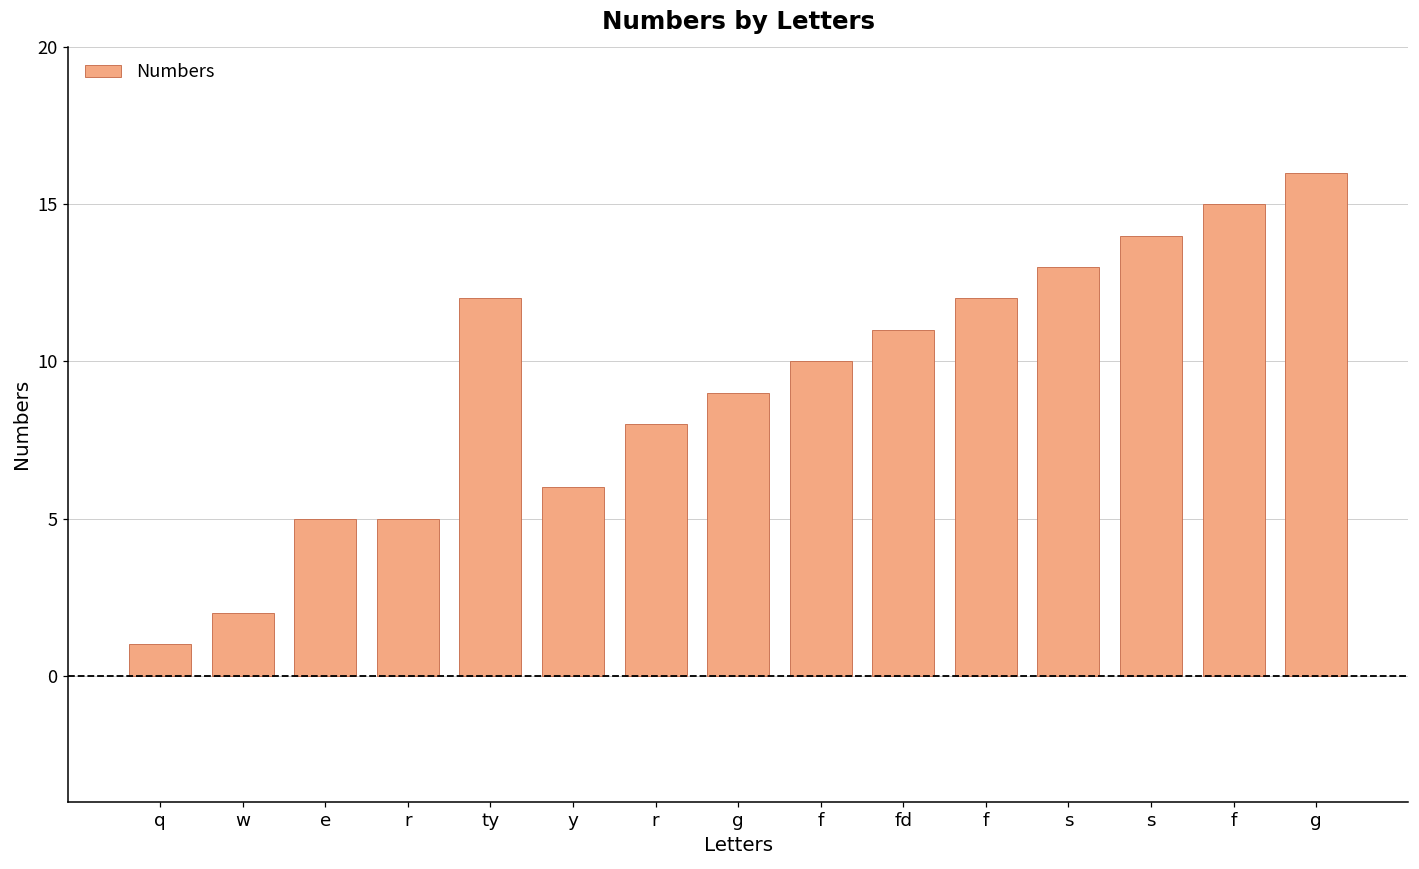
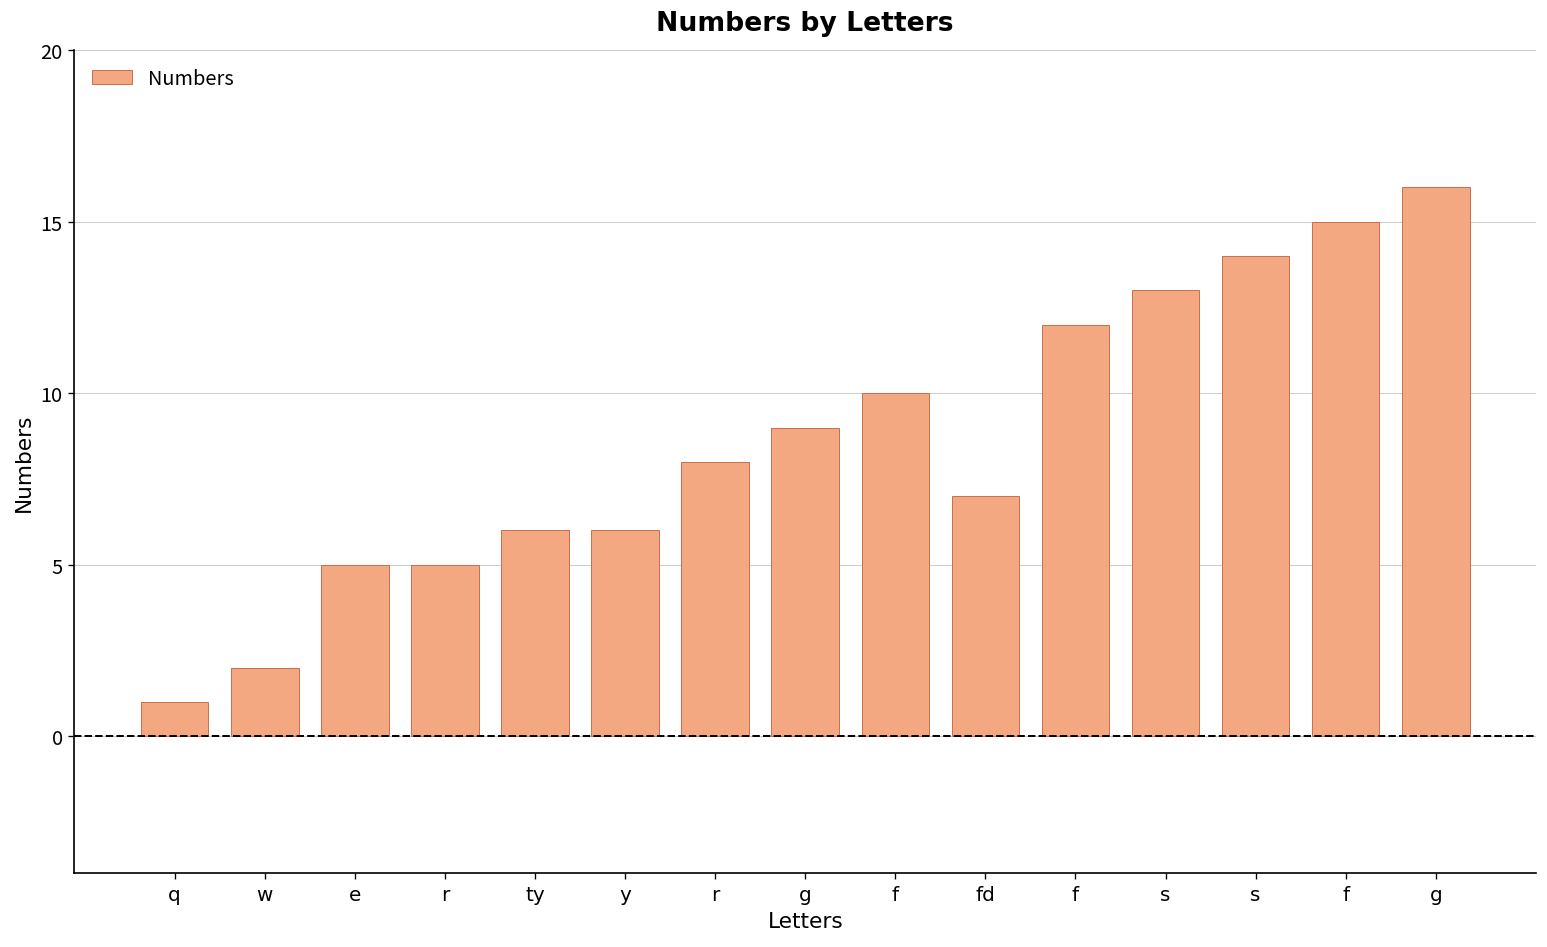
  {
    "q": 1,
    "w": 2,
    "e": 5,
-   "ty": 12,
+   "ty": 6,
    "y": 6,
-   "fd": 11
+   "fd": 7
  }
